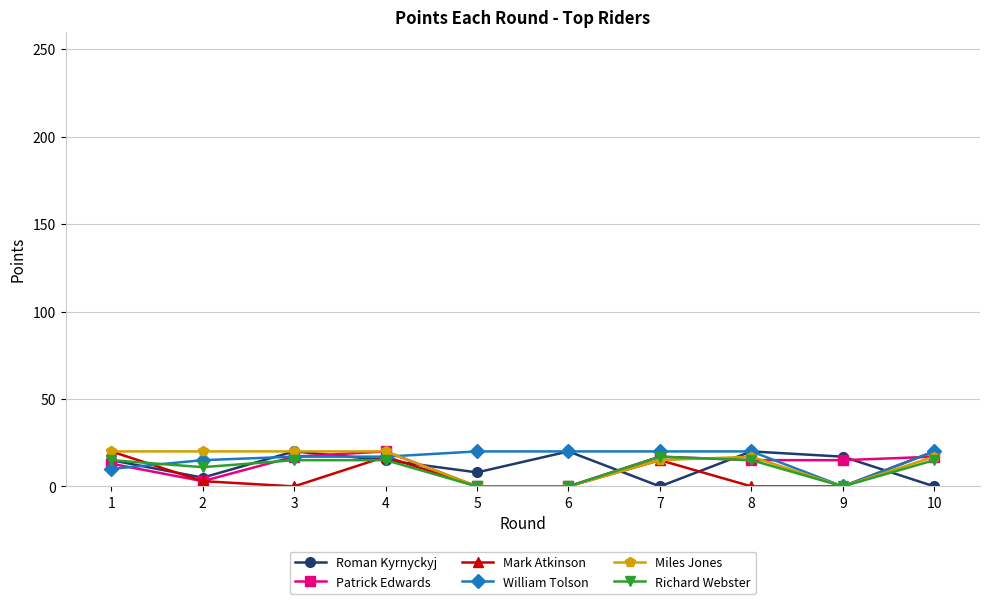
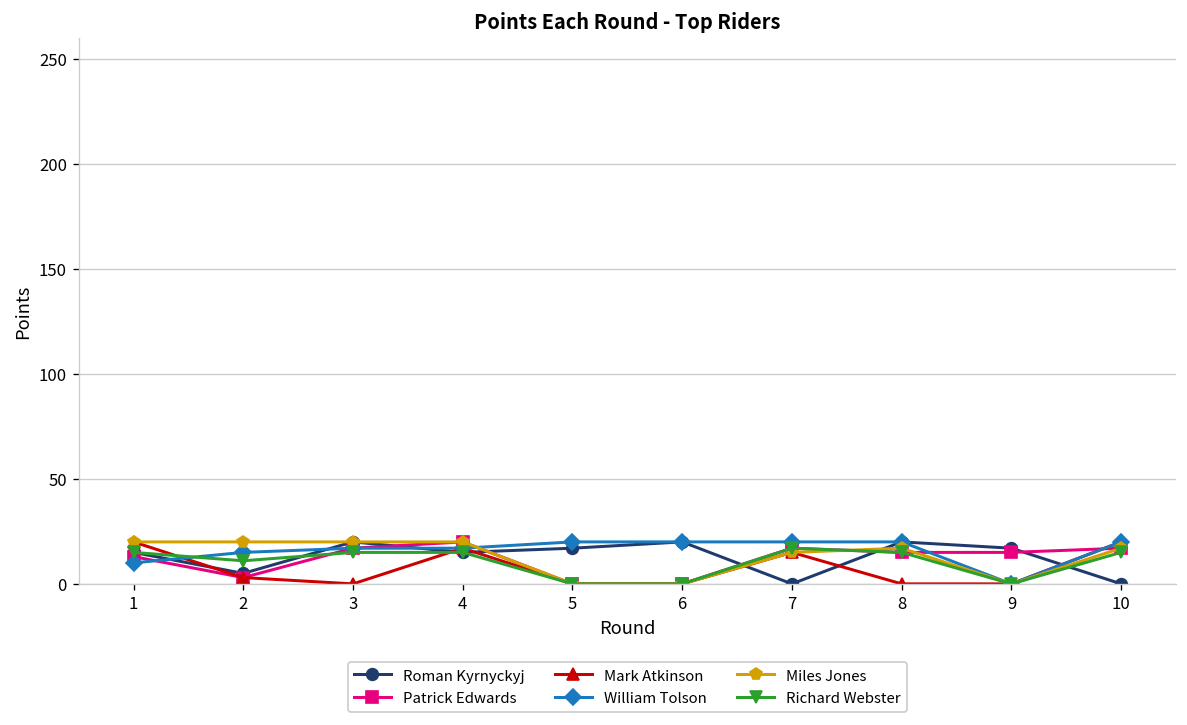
  {
    "Roman Kyrnyckyj": {
      "2": 5,
-     "5": 8,
+     "5": 17,
      "7": 0,
      "9": 17,
      "10": 0
    },
    "Patrick Edwards": {
      "1": 13,
      "9": 15
    },
    "Mark Atkinson": {
      "3": 0,
      "8": 0
    },
    "William Tolson": {
      "1": 10,
      "2": 15,
      "5": 20,
      "7": 20
    },
    "Miles Jones": {
      "2": 20,
      "8": 17
    },
    "Richard Webster": {
      "2": 11,
      "3": 15,
      "10": 15
    }
  }
